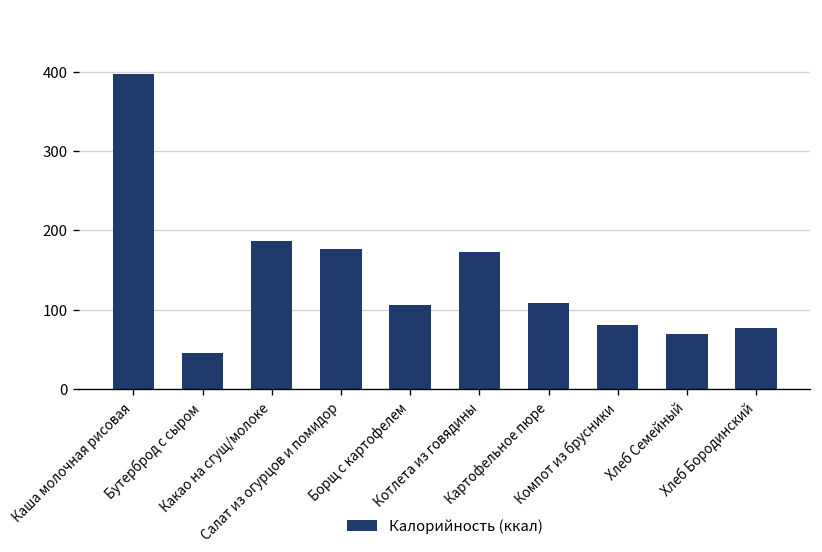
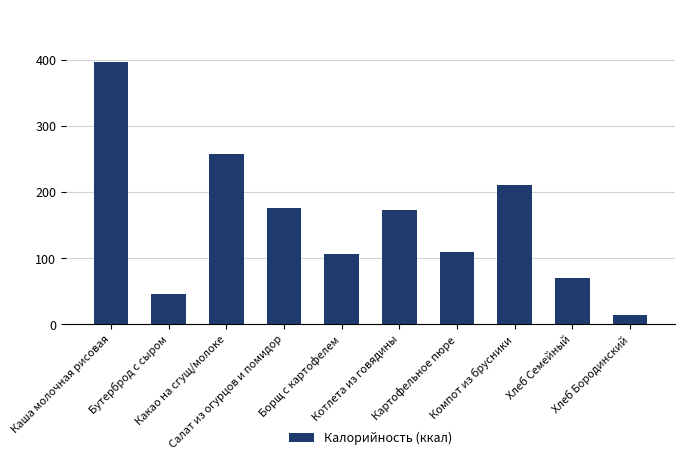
  {
    "Каша молочная рисовая": 400,
    "Бутерброд с сыром": 50,
-   "Какао на сгущ/молоке": 190,
+   "Какао на сгущ/молоке": 260,
    "Салат из огурцов и помидор": 180,
    "Борщ с картофелем": 110,
    "Котлета из говядины": 170,
    "Картофельное пюре": 110,
-   "Компот из брусники": 80,
+   "Компот из брусники": 210,
    "Хлеб Семейный": 70,
-   "Хлеб Бородинский": 80
+   "Хлеб Бородинский": 10
  }
